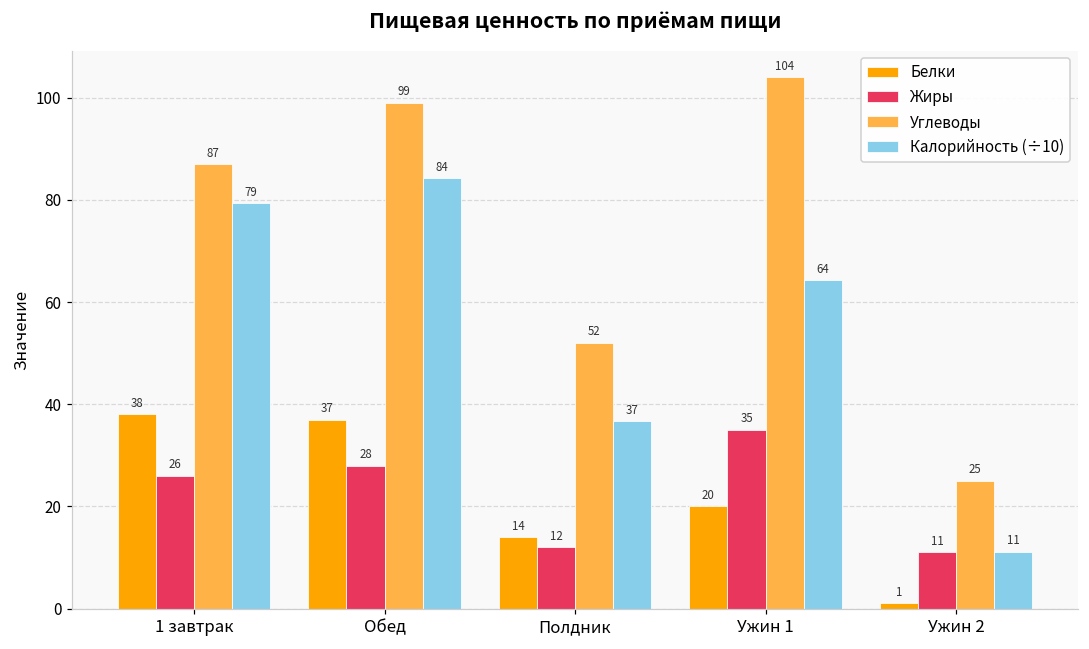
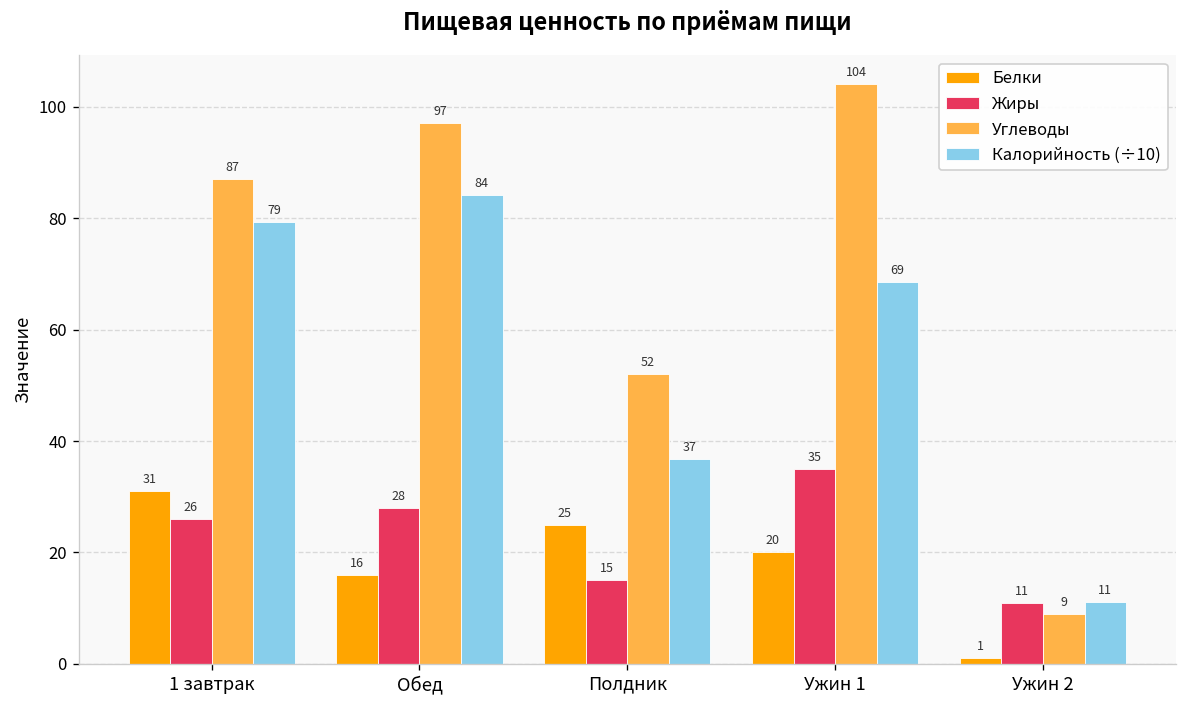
  {
    "Белки": {
-     "1 завтрак": 38,
-     "Обед": 37,
-     "Полдник": 14,
+     "1 завтрак": 31,
+     "Обед": 16,
+     "Полдник": 25,
      "Ужин 1": 20,
      "Ужин 2": 1
    },
    "Жиры": {
      "1 завтрак": 26,
      "Обед": 28,
-     "Полдник": 12,
+     "Полдник": 15,
      "Ужин 1": 35,
      "Ужин 2": 11
    },
    "Углеводы": {
      "1 завтрак": 87,
-     "Обед": 99,
+     "Обед": 97,
      "Полдник": 52,
      "Ужин 1": 104,
-     "Ужин 2": 25
+     "Ужин 2": 9
    },
    "Калорийность (÷10)": {
      "1 завтрак": 79,
      "Обед": 84,
      "Полдник": 37,
-     "Ужин 1": 64,
+     "Ужин 1": 69,
      "Ужин 2": 11
    }
  }
